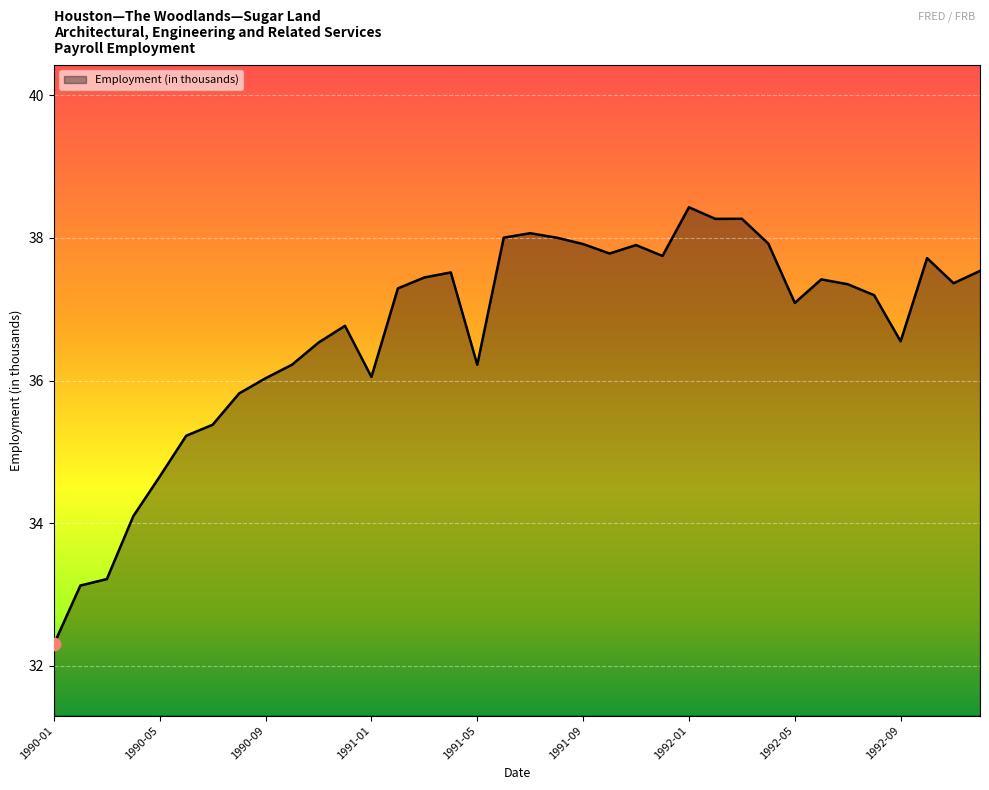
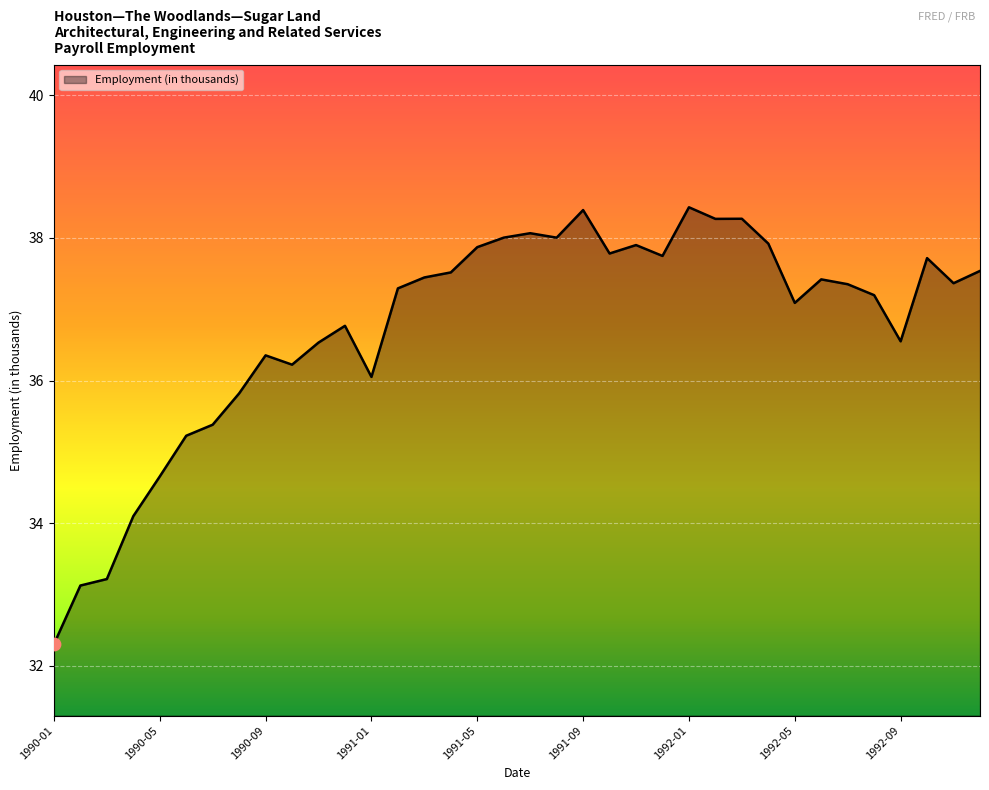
  {
    "Employment (in thousands)": {
      "1990-05": 34.7,
-     "1990-09": 36.0,
+     "1990-09": 36.4,
      "1991-01": 36.1,
-     "1991-05": 36.2,
-     "1991-09": 37.9,
+     "1991-05": 37.9,
+     "1991-09": 38.4,
      "1992-01": 38.4,
      "1992-05": 37.1,
      "1992-09": 36.5
    }
  }
